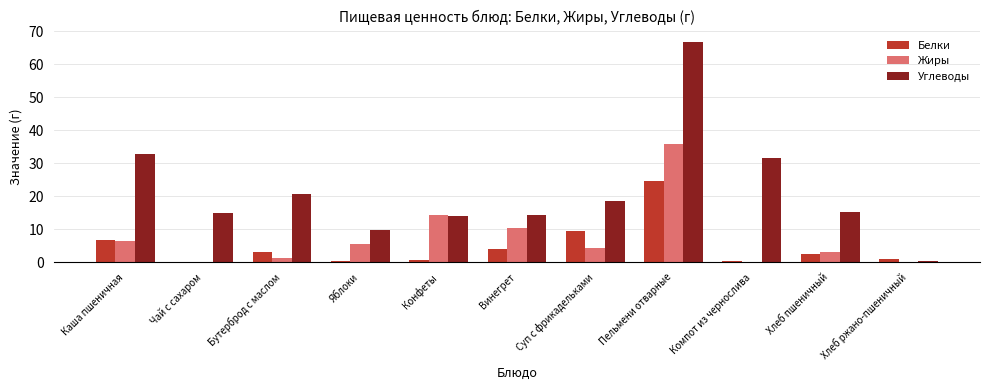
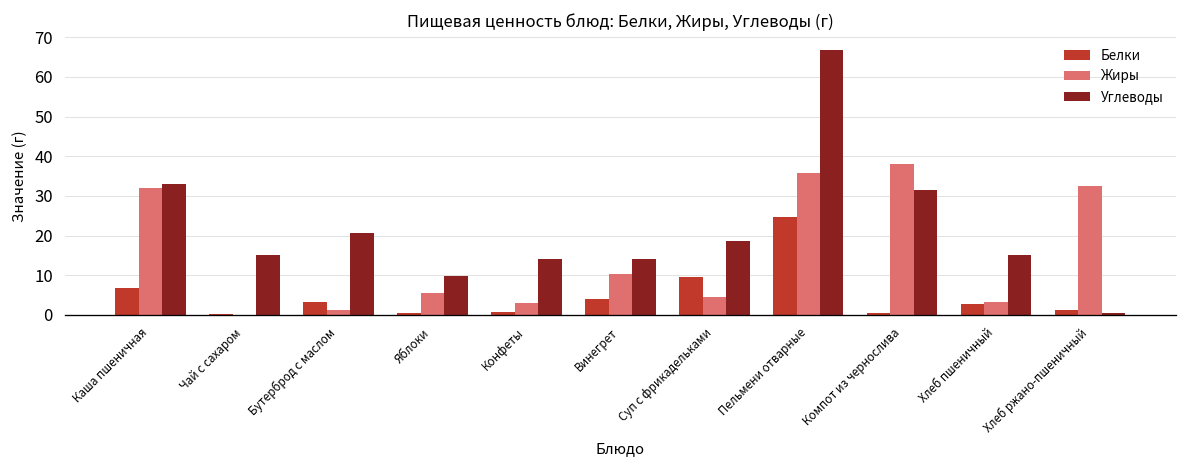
  {
    "Жиры": {
-     "Каша пшеничная": 6,
+     "Каша пшеничная": 32,
      "Чай с сахаром": 0,
      "Бутерброд с маслом": 1,
      "Яблоки": 6,
-     "Конфеты": 14,
+     "Конфеты": 3,
      "Винегрет": 10,
      "Суп с фрикадельками": 4,
      "Пельмени отварные": 36,
-     "Компот из чернослива": 0,
+     "Компот из чернослива": 38,
      "Хлеб пшеничный": 3,
-     "Хлеб ржано-пшеничный": 0
+     "Хлеб ржано-пшеничный": 33
    }
  }
